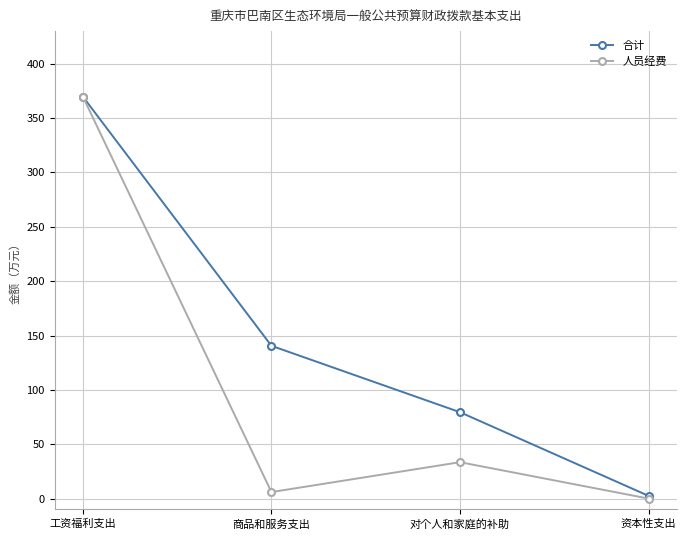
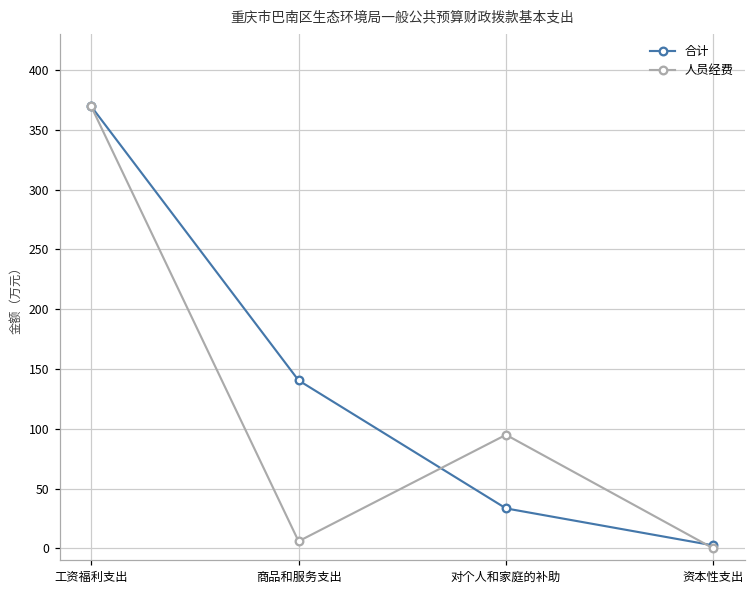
  {
    "合计": {
      "商品和服务支出": 141,
-     "对个人和家庭的补助": 79,
+     "对个人和家庭的补助": 33,
      "资本性支出": 3
    },
    "人员经费": {
      "商品和服务支出": 6,
-     "对个人和家庭的补助": 33,
+     "对个人和家庭的补助": 95,
      "资本性支出": 0
    }
  }
